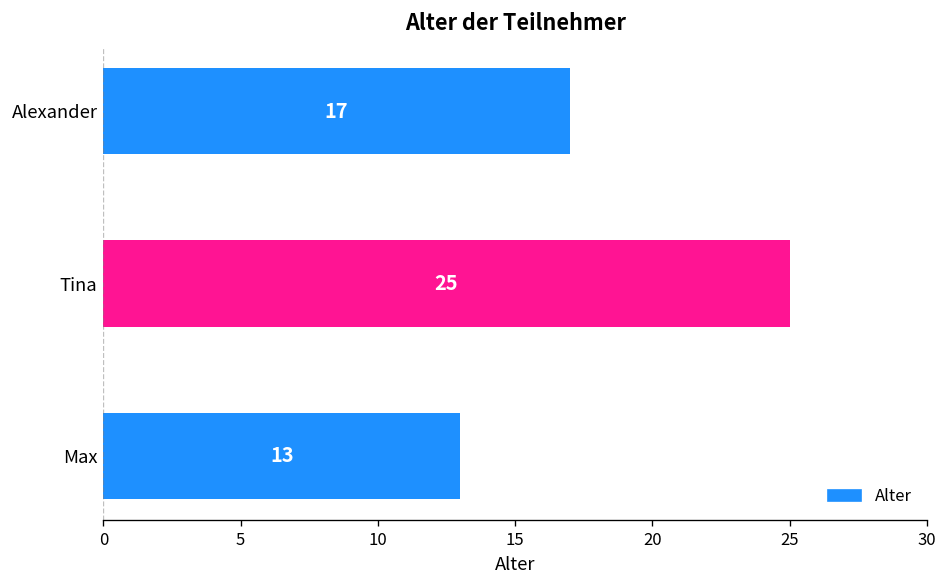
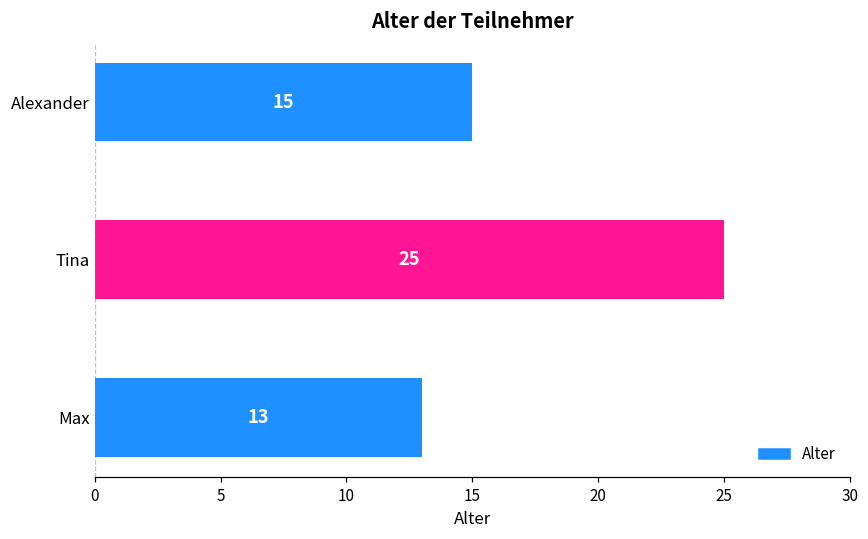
  {
-   "Alexander": 17,
+   "Alexander": 15,
    "Tina": 25,
    "Max": 13
  }
